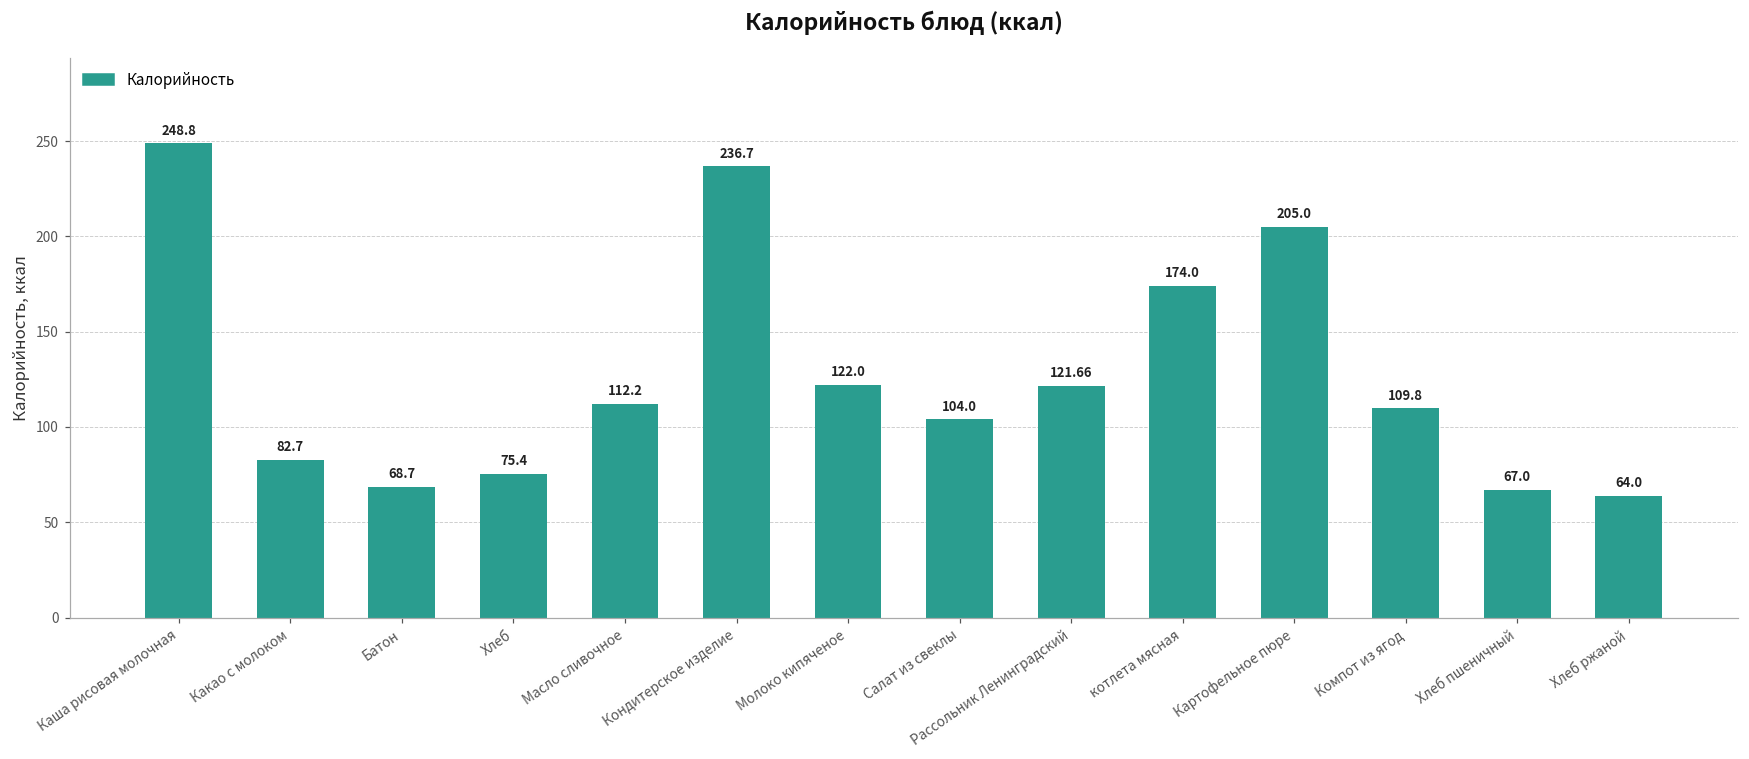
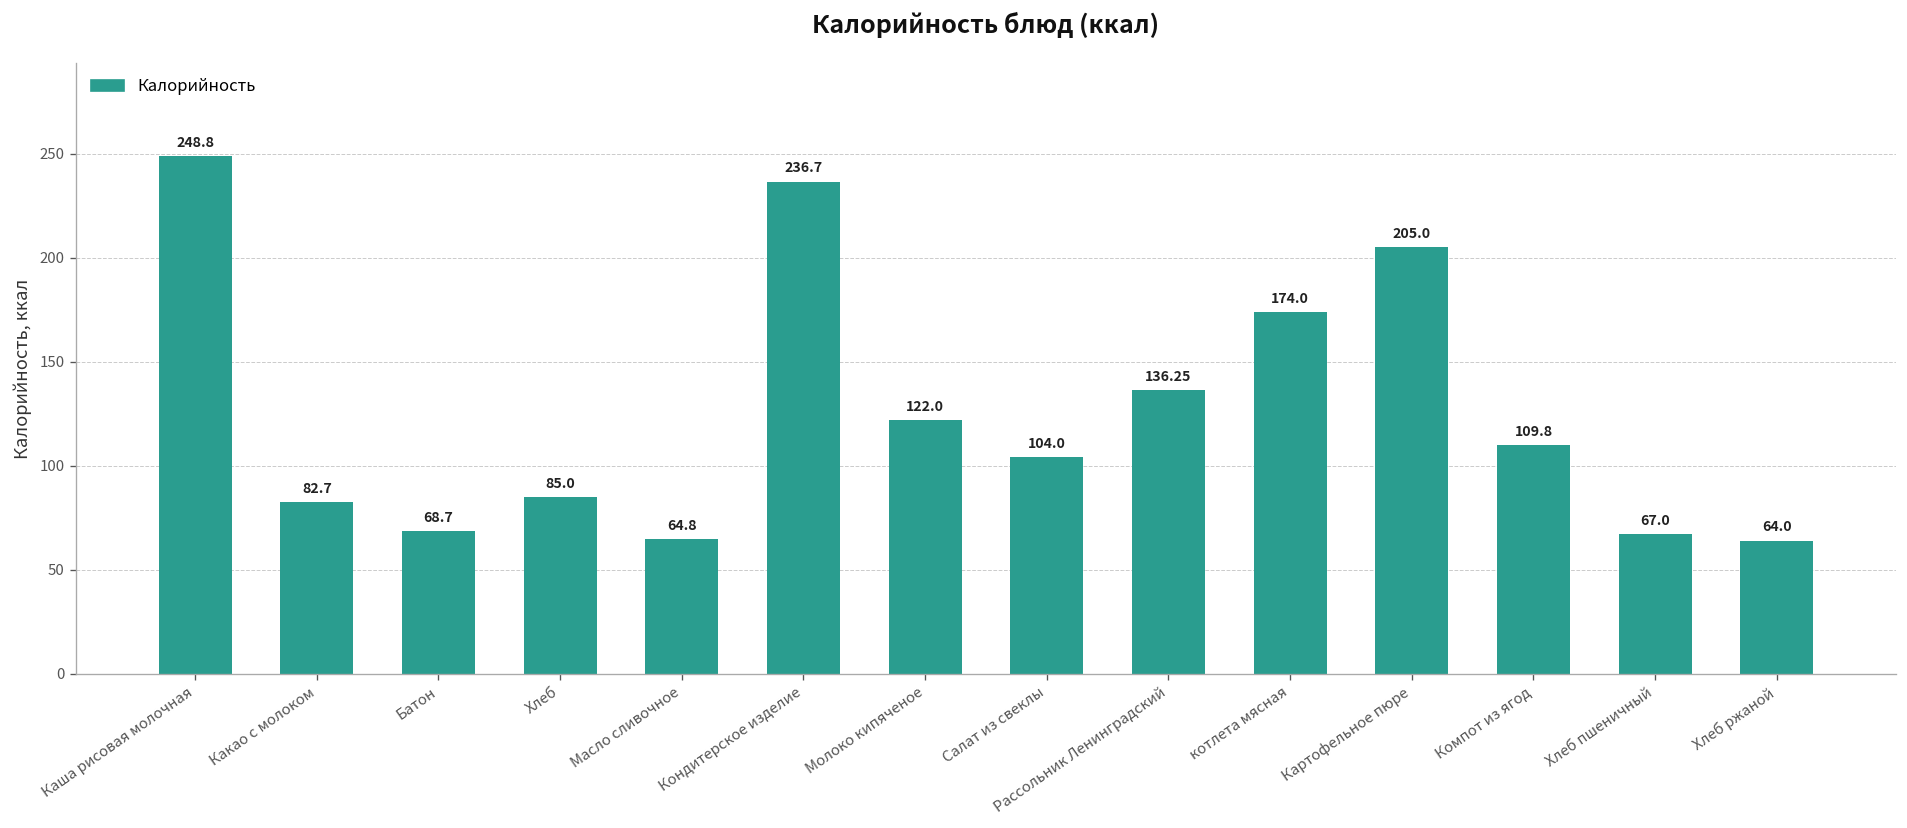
  {
    "Каша рисовая молочная": 248.8,
    "Какао с молоком": 82.7,
    "Батон": 68.7,
-   "Хлеб": 75.4,
-   "Масло сливочное": 112.2,
+   "Хлеб": 85.0,
+   "Масло сливочное": 64.8,
    "Кондитерское изделие": 236.7,
    "Молоко кипяченое": 122.0,
    "Салат из свеклы": 104.0,
-   "Рассольник Ленинградский": 121.66,
+   "Рассольник Ленинградский": 136.25,
    "котлета мясная": 174.0,
    "Картофельное пюре": 205.0,
    "Компот из ягод": 109.8,
    "Хлеб пшеничный": 67.0,
    "Хлеб ржаной": 64.0
  }
